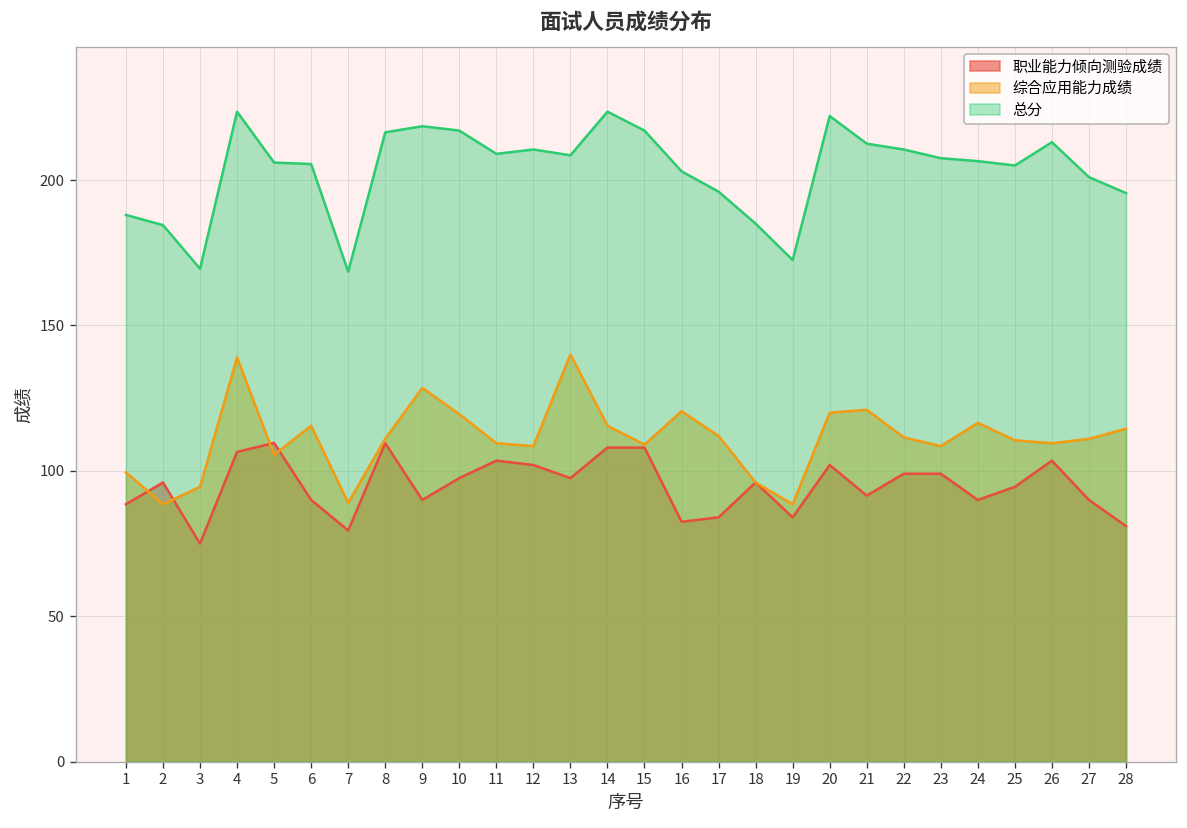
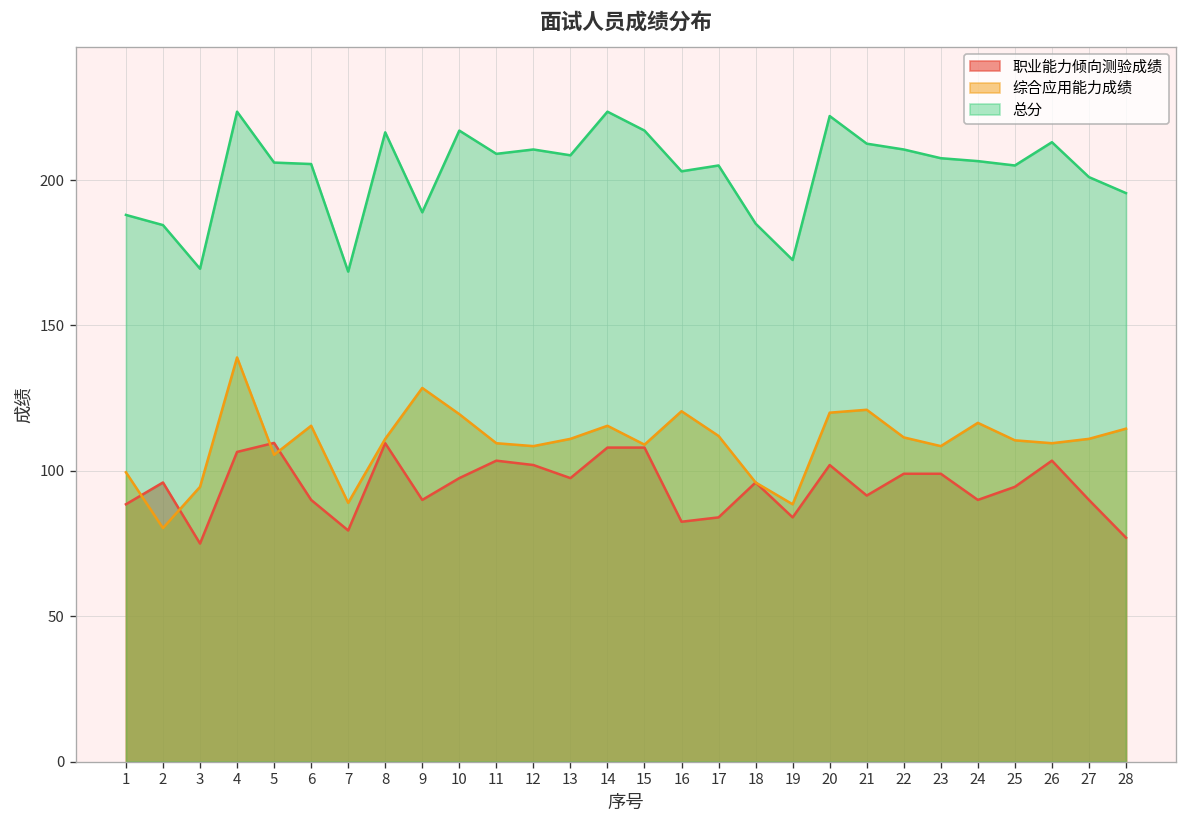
  {
    "职业能力倾向测验成绩": {
      "1": 89,
      "2": 96,
      "3": 75,
      "4": 107,
      "5": 110,
      "6": 90,
      "7": 80,
      "8": 110,
      "9": 90,
      "10": 98,
      "11": 104,
      "12": 102,
      "13": 98,
      "14": 108,
      "16": 83,
      "17": 84,
      "19": 84,
      "20": 102,
      "21": 92,
      "22": 99,
      "23": 99,
      "24": 90,
      "25": 95,
      "26": 104,
      "27": 90,
-     "28": 81
+     "28": 77
    },
    "综合应用能力成绩": {
      "1": 100,
-     "2": 89,
+     "2": 80,
      "3": 95,
      "4": 139,
      "5": 106,
      "6": 116,
      "7": 89,
      "8": 111,
      "9": 129,
      "10": 120,
      "11": 110,
      "12": 109,
-     "13": 140,
+     "13": 111,
      "14": 116,
      "16": 121,
      "17": 112,
      "19": 89,
      "20": 120,
      "21": 121,
      "22": 112,
      "23": 109,
      "24": 117,
      "25": 111,
      "26": 110,
      "27": 111,
      "28": 115
    },
    "总分": {
      "1": 188,
      "2": 185,
      "3": 170,
      "4": 224,
      "5": 206,
      "6": 206,
      "7": 169,
      "8": 216,
-     "9": 219,
+     "9": 189,
      "10": 217,
      "11": 209,
      "12": 211,
      "13": 209,
      "14": 224,
      "15": 217,
      "16": 203,
-     "17": 196,
+     "17": 205,
      "18": 185,
      "19": 173,
      "20": 222,
      "21": 213,
      "22": 211,
      "23": 208,
      "24": 207,
      "25": 205,
      "26": 213,
      "27": 201,
      "28": 196
    }
  }
